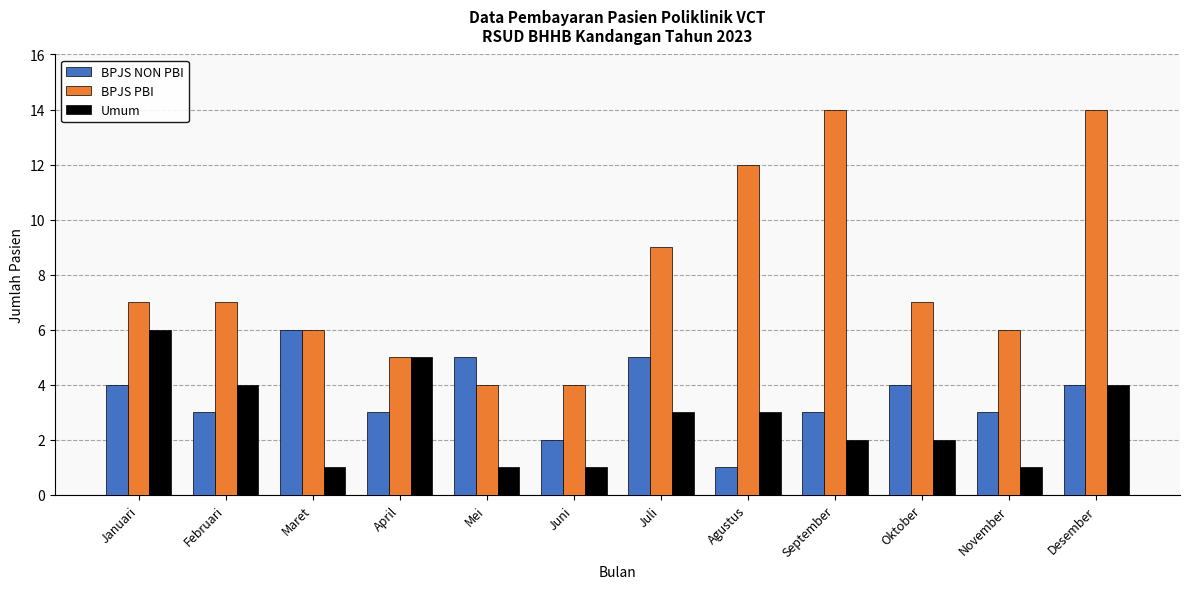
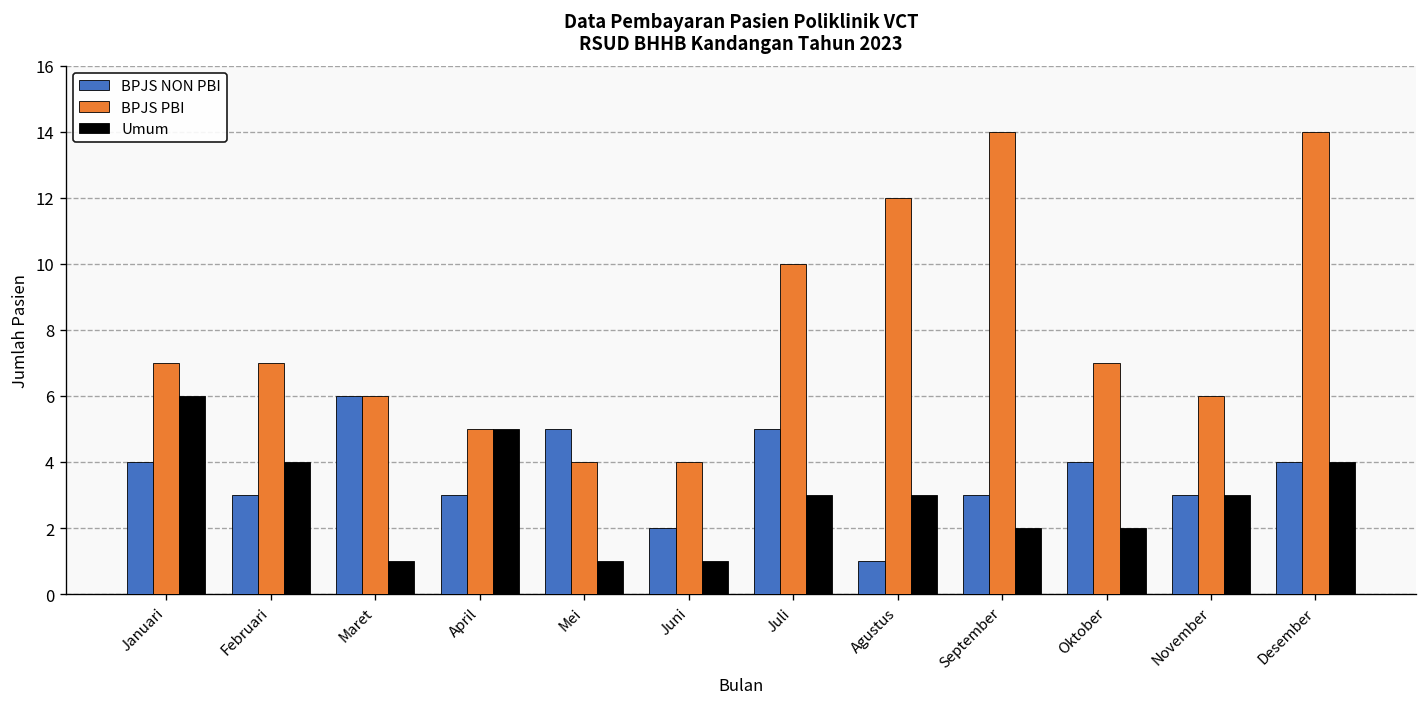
  {
    "BPJS NON PBI": {
      "Januari": 4,
      "Februari": 3,
      "Maret": 6,
      "April": 3,
      "Mei": 5,
      "Juni": 2,
      "Juli": 5,
      "Agustus": 1,
      "September": 3,
      "Oktober": 4,
      "November": 3,
      "Desember": 4
    },
    "BPJS PBI": {
      "Januari": 7,
      "Februari": 7,
      "Maret": 6,
      "April": 5,
      "Mei": 4,
      "Juni": 4,
-     "Juli": 9,
+     "Juli": 10,
      "Agustus": 12,
      "September": 14,
      "Oktober": 7,
      "November": 6,
      "Desember": 14
    },
    "Umum": {
      "Januari": 6,
      "Februari": 4,
      "Maret": 1,
      "April": 5,
      "Mei": 1,
      "Juni": 1,
      "Juli": 3,
      "Agustus": 3,
      "September": 2,
      "Oktober": 2,
-     "November": 1,
+     "November": 3,
      "Desember": 4
    }
  }
